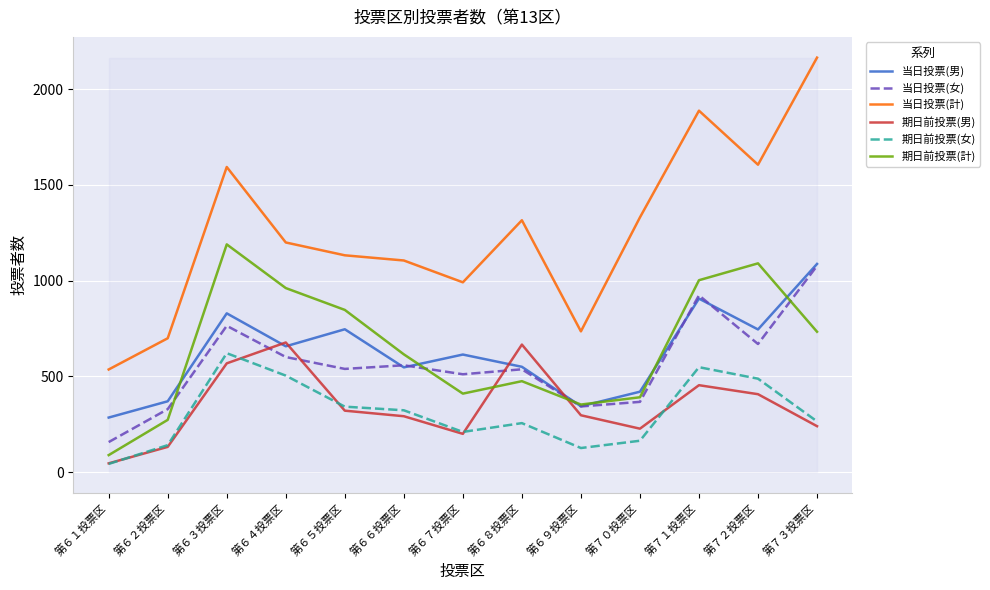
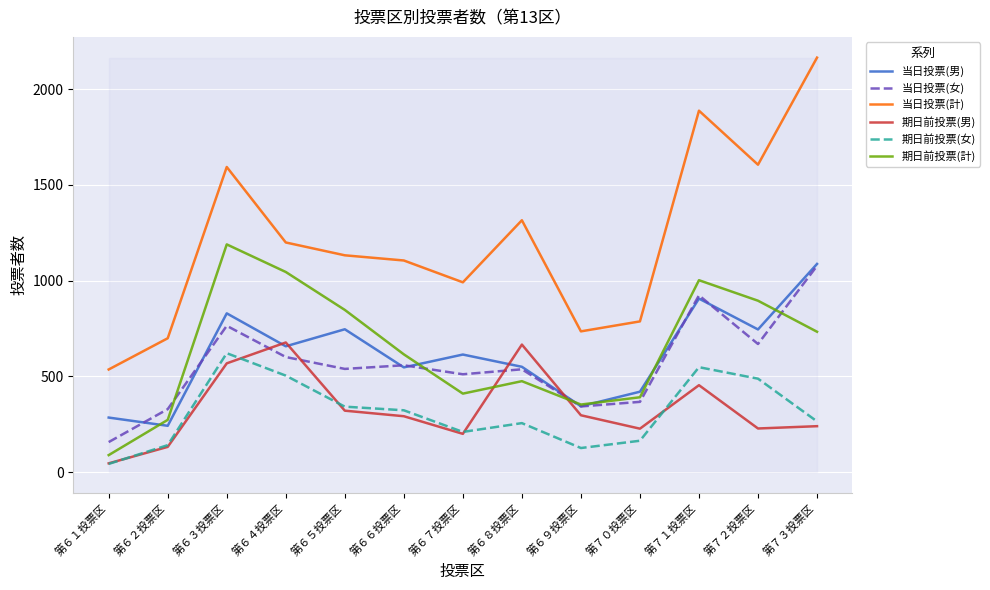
  {
    "当日投票(男)": {
      "第６１投票区": 290,
-     "第６２投票区": 370,
+     "第６２投票区": 240,
      "第６３投票区": 830,
      "第６４投票区": 660,
      "第６５投票区": 750,
      "第６７投票区": 610,
      "第７０投票区": 420,
      "第７１投票区": 910,
      "第７２投票区": 750
    },
    "当日投票(女)": {
      "第６１投票区": 160,
      "第６２投票区": 330,
      "第６３投票区": 760,
      "第６４投票区": 600,
      "第６５投票区": 540,
      "第６７投票区": 510,
      "第７０投票区": 370,
      "第７１投票区": 920,
      "第７２投票区": 670
    },
    "当日投票(計)": {
      "第６１投票区": 540,
      "第６２投票区": 700,
      "第６３投票区": 1590,
      "第６４投票区": 1200,
      "第６５投票区": 1130,
      "第６６投票区": 1110,
      "第６７投票区": 990,
      "第６８投票区": 1320,
      "第６９投票区": 740,
-     "第７０投票区": 1330,
+     "第７０投票区": 790,
      "第７１投票区": 1890,
      "第７２投票区": 1610
    },
    "期日前投票(男)": {
      "第６３投票区": 570,
      "第６４投票区": 680,
      "第６５投票区": 320,
      "第６６投票区": 290,
      "第６８投票区": 670,
      "第６９投票区": 300,
      "第７０投票区": 230,
      "第７１投票区": 450,
-     "第７２投票区": 410,
+     "第７２投票区": 230,
      "第７３投票区": 240
    },
    "期日前投票(女)": {
      "第６３投票区": 620,
      "第６４投票区": 500,
      "第６５投票区": 340,
      "第６６投票区": 320,
      "第６８投票区": 260,
      "第６９投票区": 130,
      "第７０投票区": 160,
      "第７１投票区": 550,
      "第７２投票区": 490,
      "第７３投票区": 270
    },
    "期日前投票(計)": {
      "第６１投票区": 90,
      "第６２投票区": 270,
      "第６３投票区": 1190,
-     "第６４投票区": 960,
+     "第６４投票区": 1050,
      "第６５投票区": 850,
      "第６６投票区": 620,
      "第６７投票区": 410,
      "第６８投票区": 480,
      "第７０投票区": 390,
      "第７１投票区": 1000,
-     "第７２投票区": 1090,
+     "第７２投票区": 900,
      "第７３投票区": 730
    }
  }
